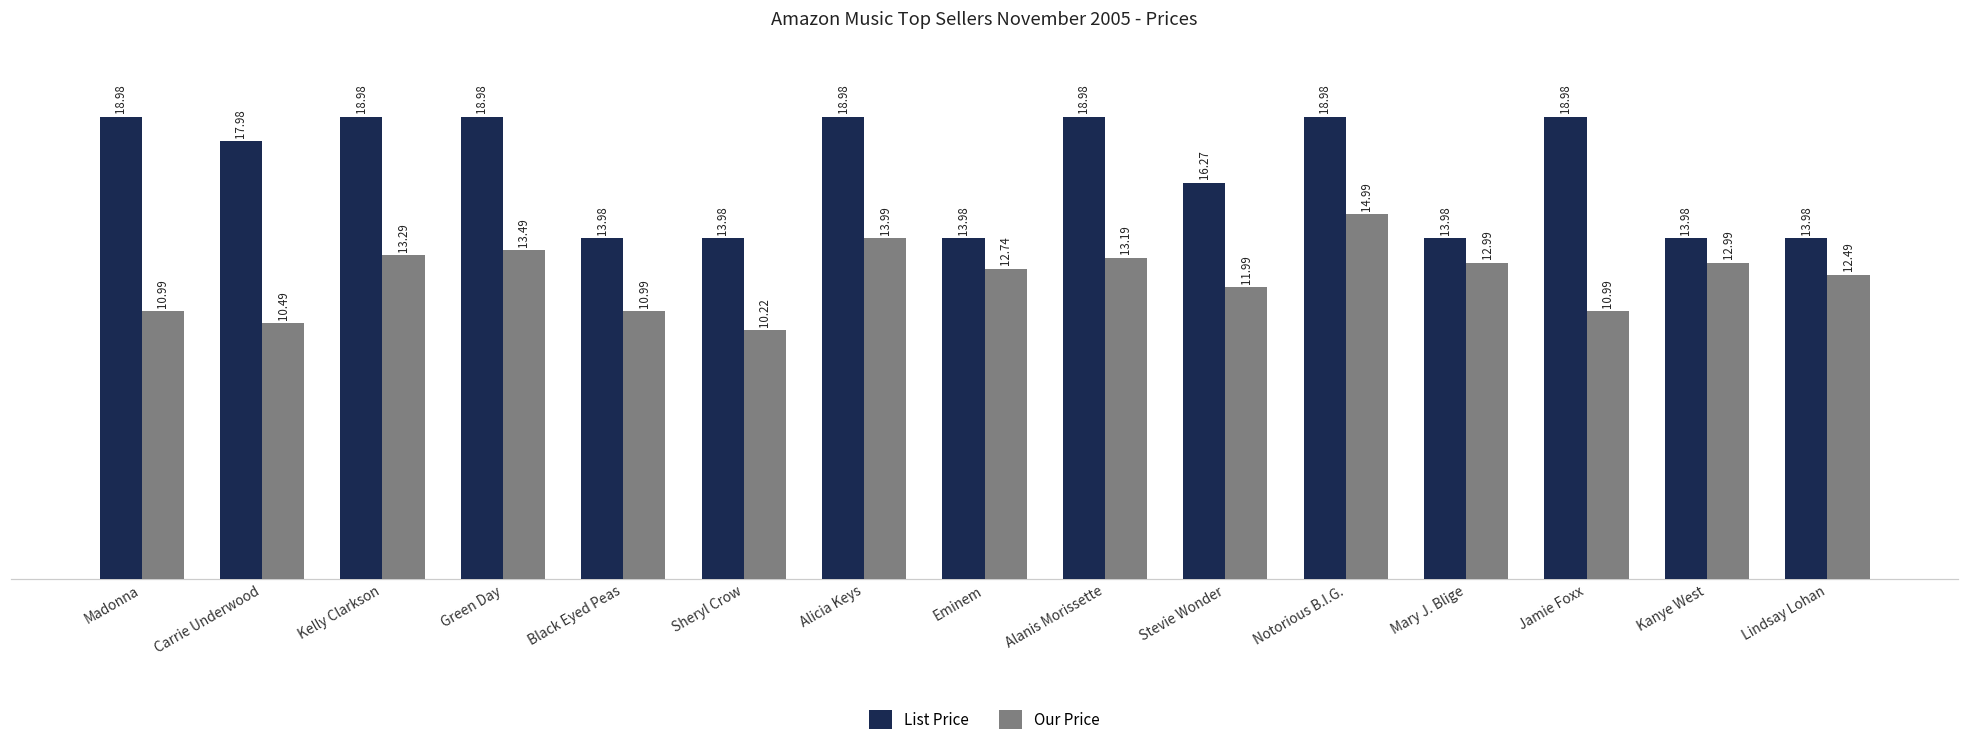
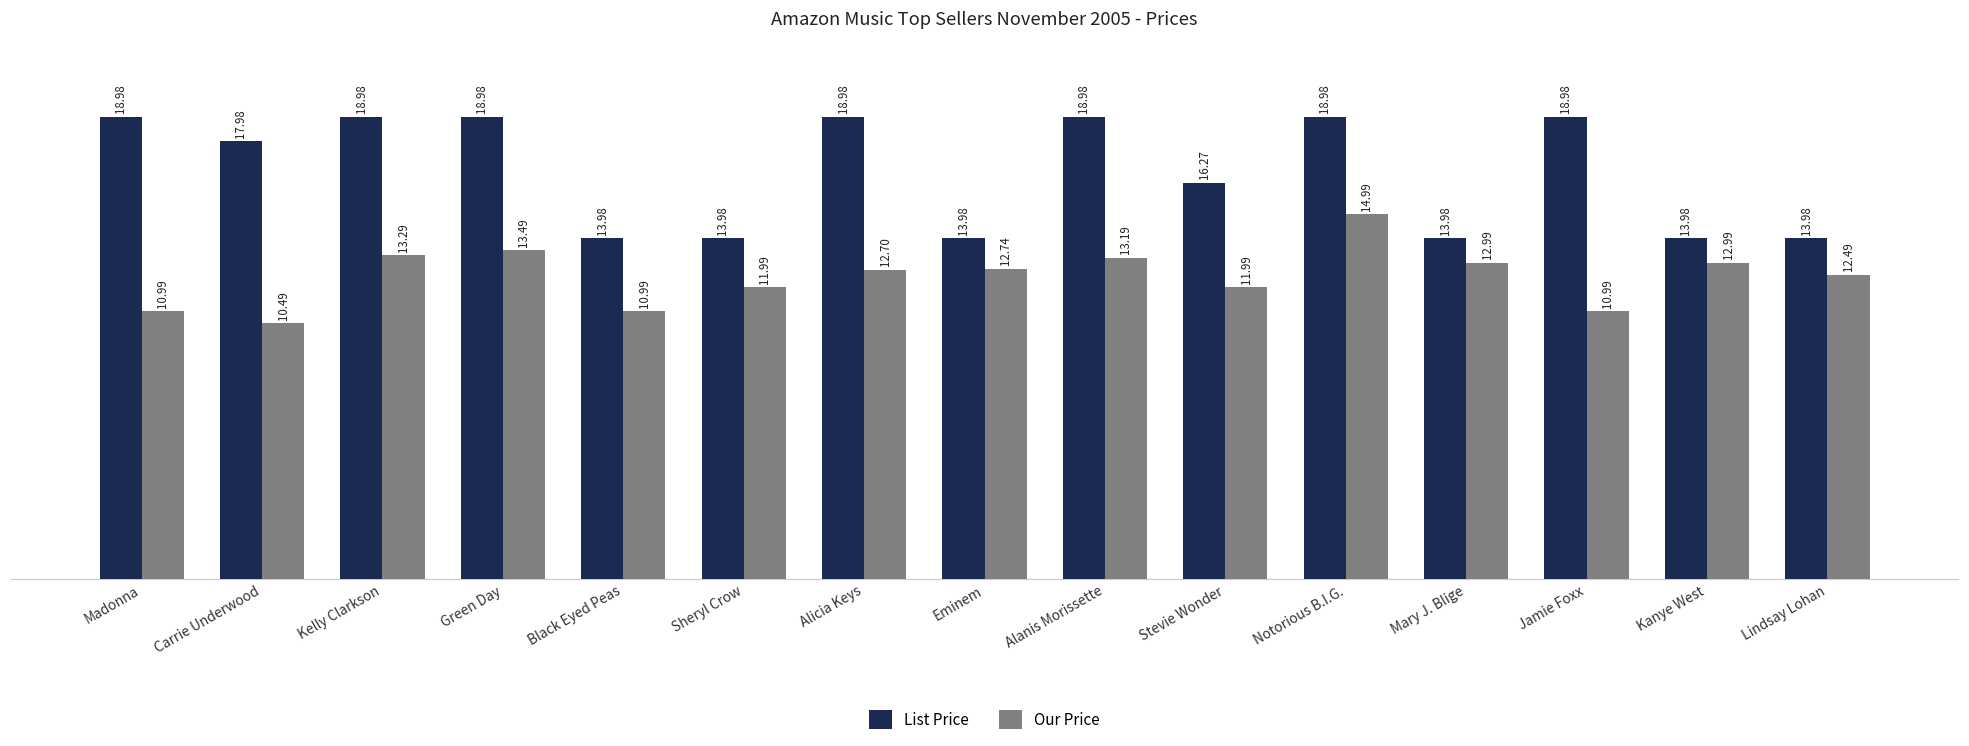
  {
    "List Price": {
      "Madonna": 18.98,
      "Carrie Underwood": 17.98,
      "Kelly Clarkson": 18.98,
      "Green Day": 18.98,
      "Black Eyed Peas": 13.98,
      "Sheryl Crow": 13.98,
      "Alicia Keys": 18.98,
      "Eminem": 13.98,
      "Alanis Morissette": 18.98,
      "Stevie Wonder": 16.27,
      "Notorious B.I.G.": 18.98,
      "Mary J. Blige": 13.98,
      "Jamie Foxx": 18.98,
      "Kanye West": 13.98,
      "Lindsay Lohan": 13.98
    },
    "Our Price": {
      "Madonna": 10.99,
      "Carrie Underwood": 10.49,
      "Kelly Clarkson": 13.29,
      "Green Day": 13.49,
      "Black Eyed Peas": 10.99,
-     "Sheryl Crow": 10.22,
-     "Alicia Keys": 13.99,
+     "Sheryl Crow": 11.99,
+     "Alicia Keys": 12.70,
      "Eminem": 12.74,
      "Alanis Morissette": 13.19,
      "Stevie Wonder": 11.99,
      "Notorious B.I.G.": 14.99,
      "Mary J. Blige": 12.99,
      "Jamie Foxx": 10.99,
      "Kanye West": 12.99,
      "Lindsay Lohan": 12.49
    }
  }
